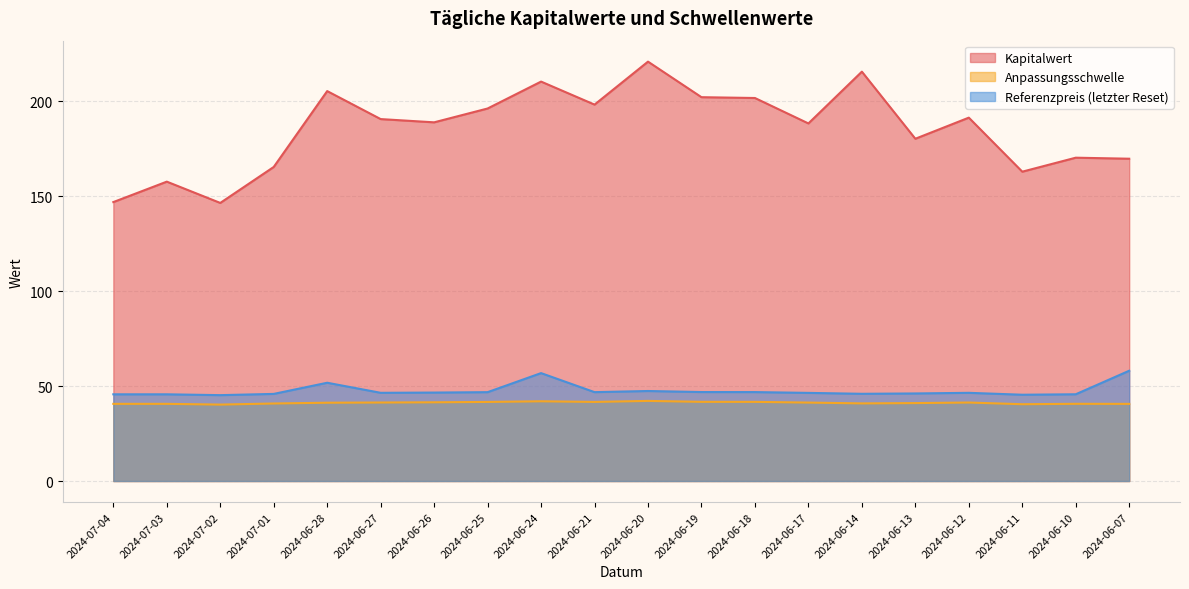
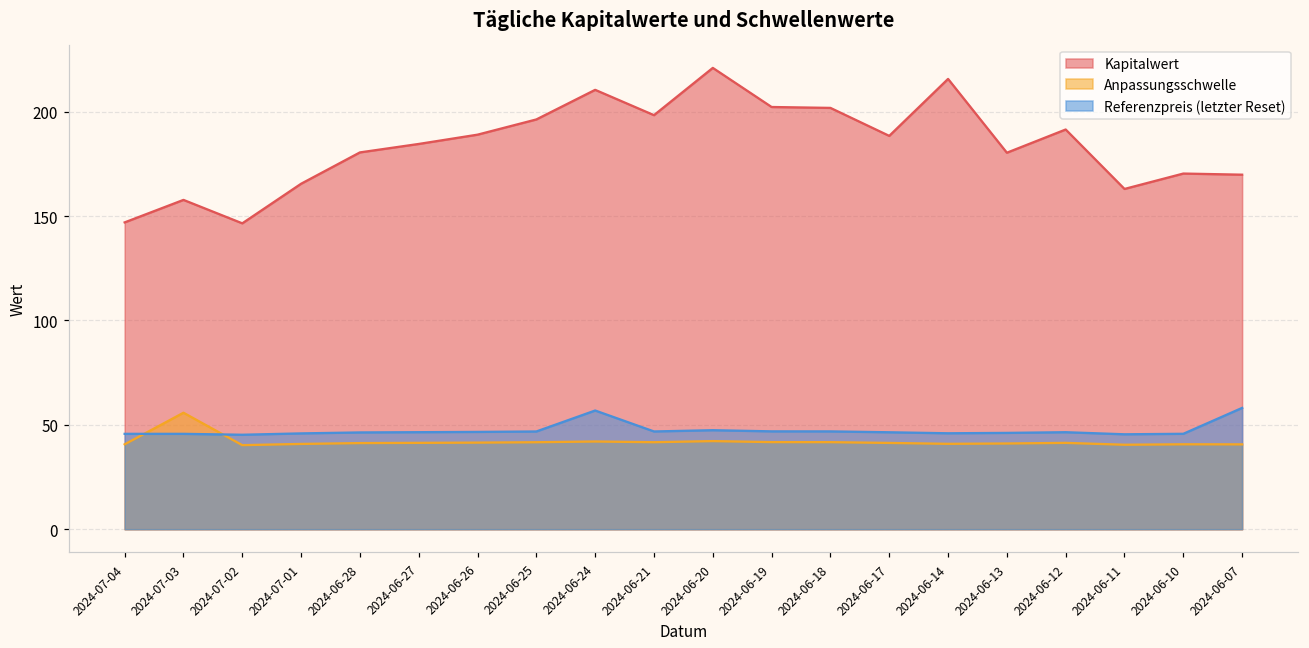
  {
    "Kapitalwert": {
      "2024-07-04": 147,
      "2024-07-03": 158,
      "2024-07-02": 147,
      "2024-07-01": 165,
-     "2024-06-28": 205,
-     "2024-06-27": 191,
+     "2024-06-28": 180,
+     "2024-06-27": 185,
      "2024-06-26": 189,
      "2024-06-25": 196,
      "2024-06-24": 210,
      "2024-06-21": 198,
      "2024-06-20": 221,
      "2024-06-19": 202,
      "2024-06-18": 202,
      "2024-06-17": 188,
      "2024-06-14": 216,
      "2024-06-13": 180,
      "2024-06-12": 191,
      "2024-06-11": 163,
      "2024-06-10": 170,
      "2024-06-07": 170
    },
    "Anpassungsschwelle": {
      "2024-07-04": 41,
-     "2024-07-03": 41,
+     "2024-07-03": 56,
      "2024-07-02": 40,
      "2024-07-01": 41,
      "2024-06-28": 41,
      "2024-06-27": 41,
      "2024-06-26": 41,
      "2024-06-25": 42,
      "2024-06-24": 42,
      "2024-06-21": 42,
      "2024-06-20": 42,
      "2024-06-19": 42,
      "2024-06-18": 42,
      "2024-06-17": 41,
      "2024-06-14": 41,
      "2024-06-13": 41,
      "2024-06-12": 41,
      "2024-06-11": 40,
      "2024-06-10": 41,
      "2024-06-07": 41
    },
    "Referenzpreis (letzter Reset)": {
      "2024-07-04": 46,
      "2024-07-03": 46,
      "2024-07-02": 45,
      "2024-07-01": 46,
-     "2024-06-28": 52,
+     "2024-06-28": 46,
      "2024-06-27": 46,
      "2024-06-26": 47,
      "2024-06-25": 47,
      "2024-06-24": 57,
      "2024-06-21": 47,
      "2024-06-20": 47,
      "2024-06-19": 47,
      "2024-06-18": 47,
      "2024-06-17": 46,
      "2024-06-14": 46,
      "2024-06-13": 46,
      "2024-06-12": 46,
      "2024-06-11": 45,
      "2024-06-10": 46,
      "2024-06-07": 58
    }
  }
